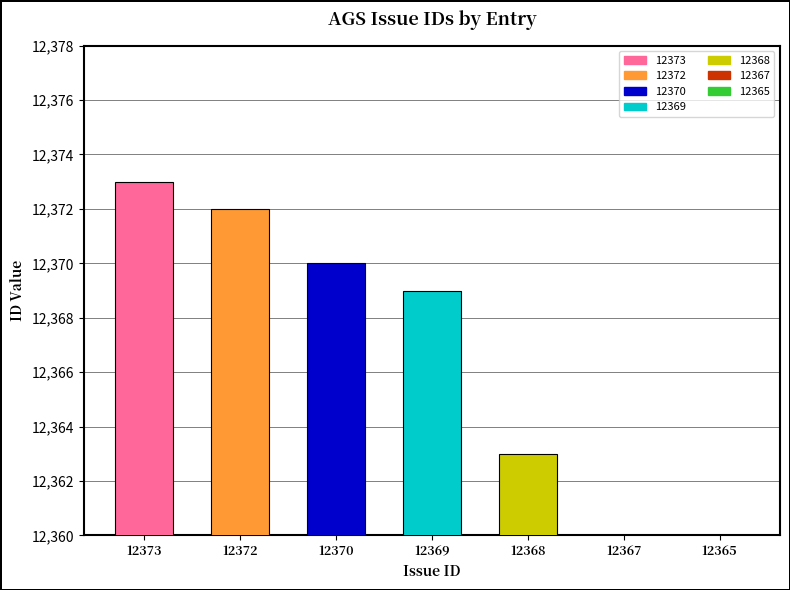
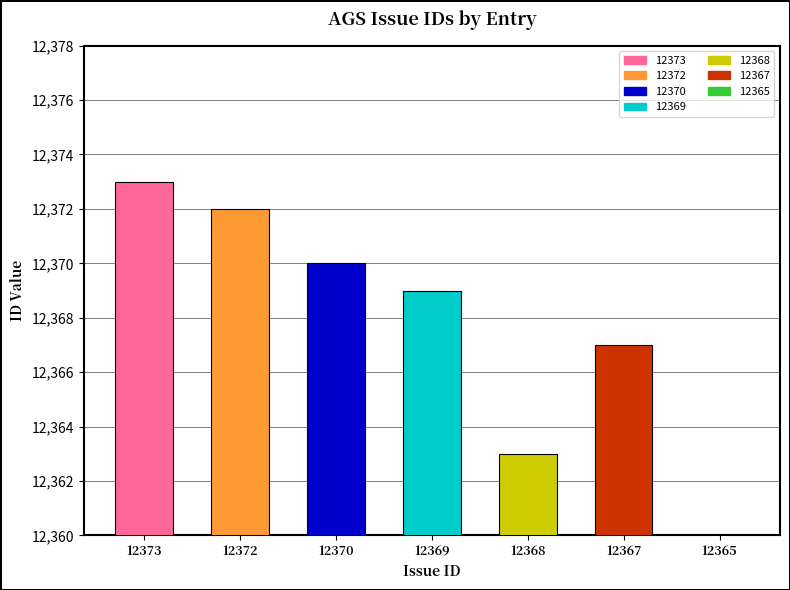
  {
    "12373": "12,373",
    "12372": "12,372",
    "12370": "12,370",
    "12369": "12,369",
    "12368": "12,363",
-   "12367": "12,360"
+   "12367": "12,367"
  }
